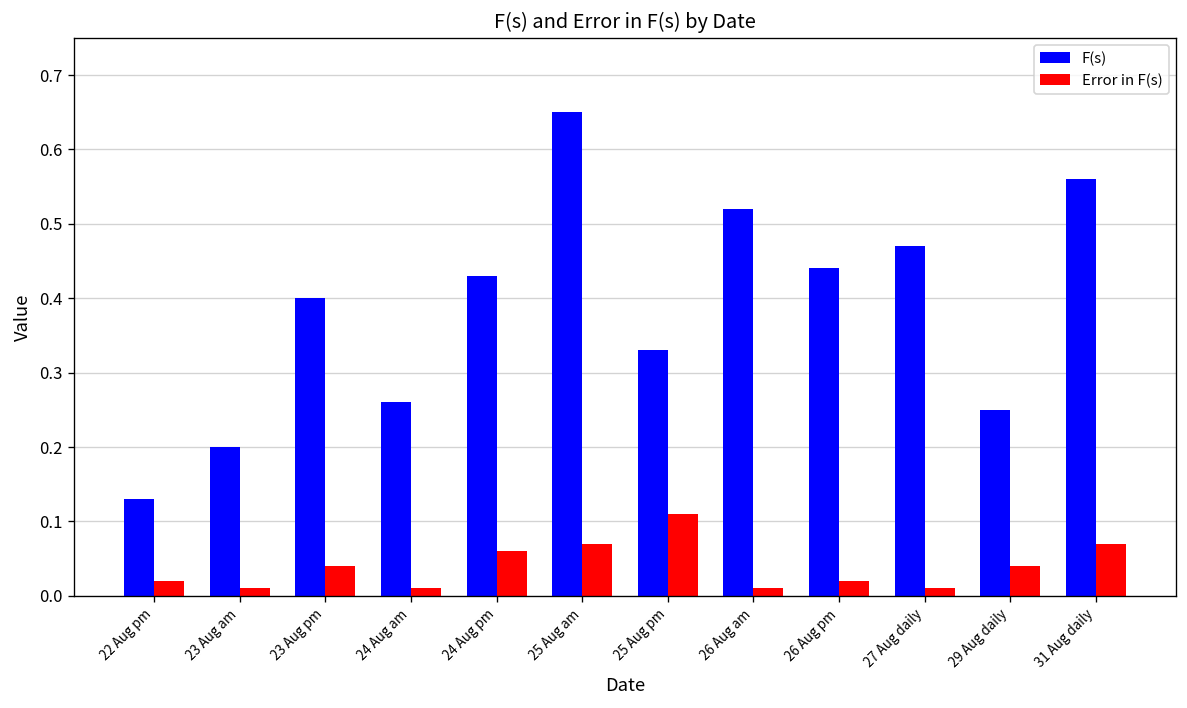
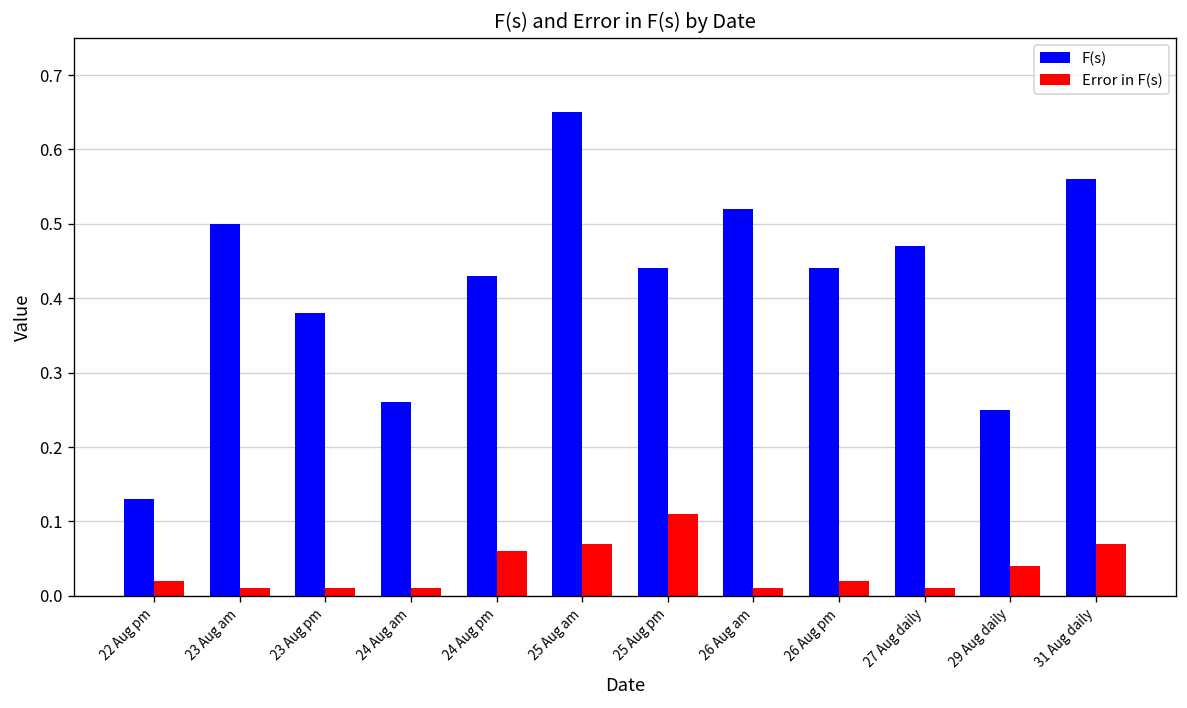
  {
    "F(s)": {
      "22 Aug pm": 0.13,
-     "23 Aug am": 0.2,
-     "23 Aug pm": 0.40,
+     "23 Aug am": 0.5,
+     "23 Aug pm": 0.38,
      "24 Aug am": 0.26,
      "24 Aug pm": 0.43,
      "25 Aug am": 0.65,
-     "25 Aug pm": 0.33,
+     "25 Aug pm": 0.44,
      "26 Aug am": 0.52,
      "26 Aug pm": 0.44,
      "27 Aug daily": 0.47,
      "29 Aug daily": 0.25,
      "31 Aug daily": 0.56
    },
    "Error in F(s)": {
      "22 Aug pm": 0.02,
      "23 Aug am": 0.01,
-     "23 Aug pm": 0.04,
+     "23 Aug pm": 0.01,
      "24 Aug am": 0.01,
      "24 Aug pm": 0.06,
      "25 Aug am": 0.07,
      "25 Aug pm": 0.11,
      "26 Aug am": 0.01,
      "26 Aug pm": 0.02,
      "27 Aug daily": 0.01,
      "29 Aug daily": 0.04,
      "31 Aug daily": 0.07
    }
  }
